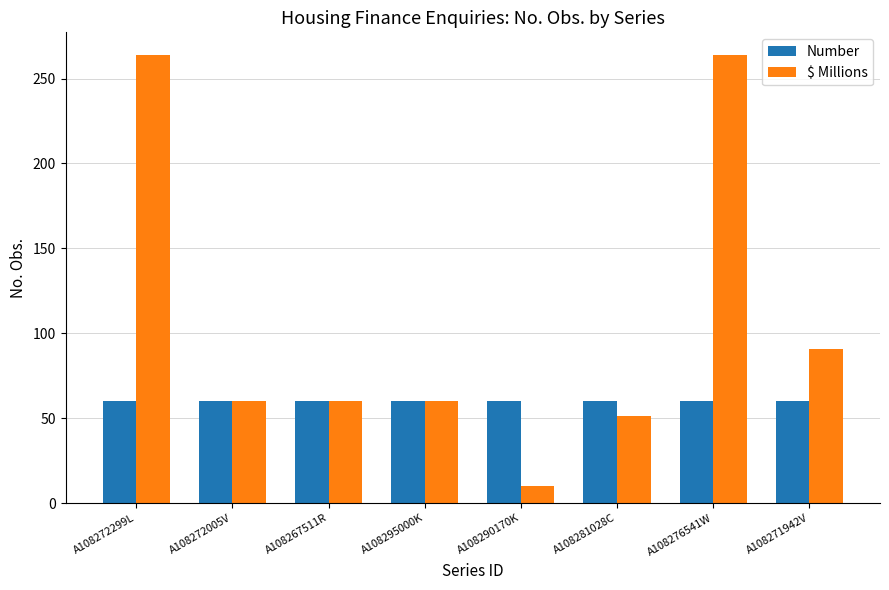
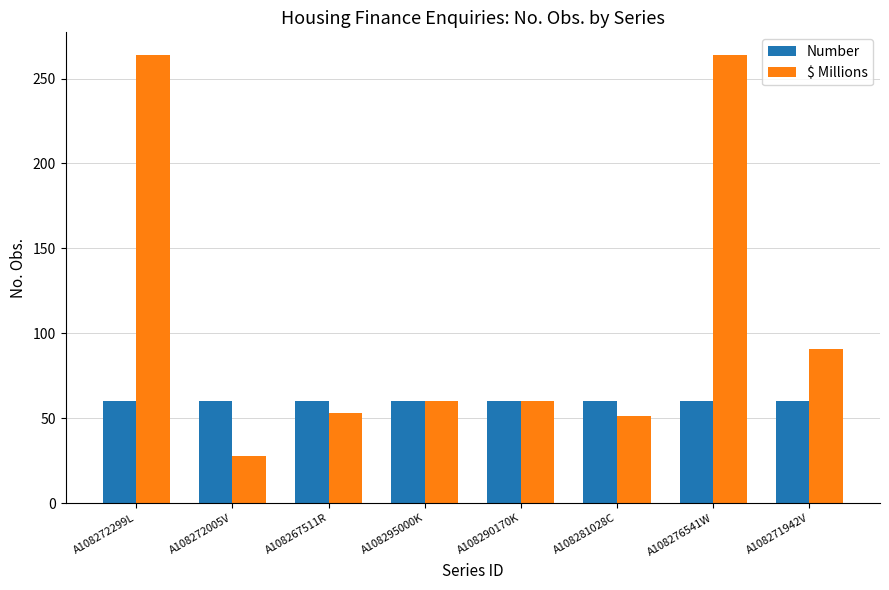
  {
    "Number": {
      "A108272299L": 60,
      "A108272005V": 60,
      "A108267511R": 60,
      "A108295000K": 60,
      "A108290170K": 60,
      "A108281028C": 60,
      "A108276541W": 60,
      "A108271942V": 60
    },
    "$ Millions": {
      "A108272299L": 264,
-     "A108272005V": 60,
-     "A108267511R": 60,
+     "A108272005V": 28,
+     "A108267511R": 53,
      "A108295000K": 60,
-     "A108290170K": 10,
+     "A108290170K": 60,
      "A108281028C": 51,
      "A108276541W": 264,
      "A108271942V": 91
    }
  }
